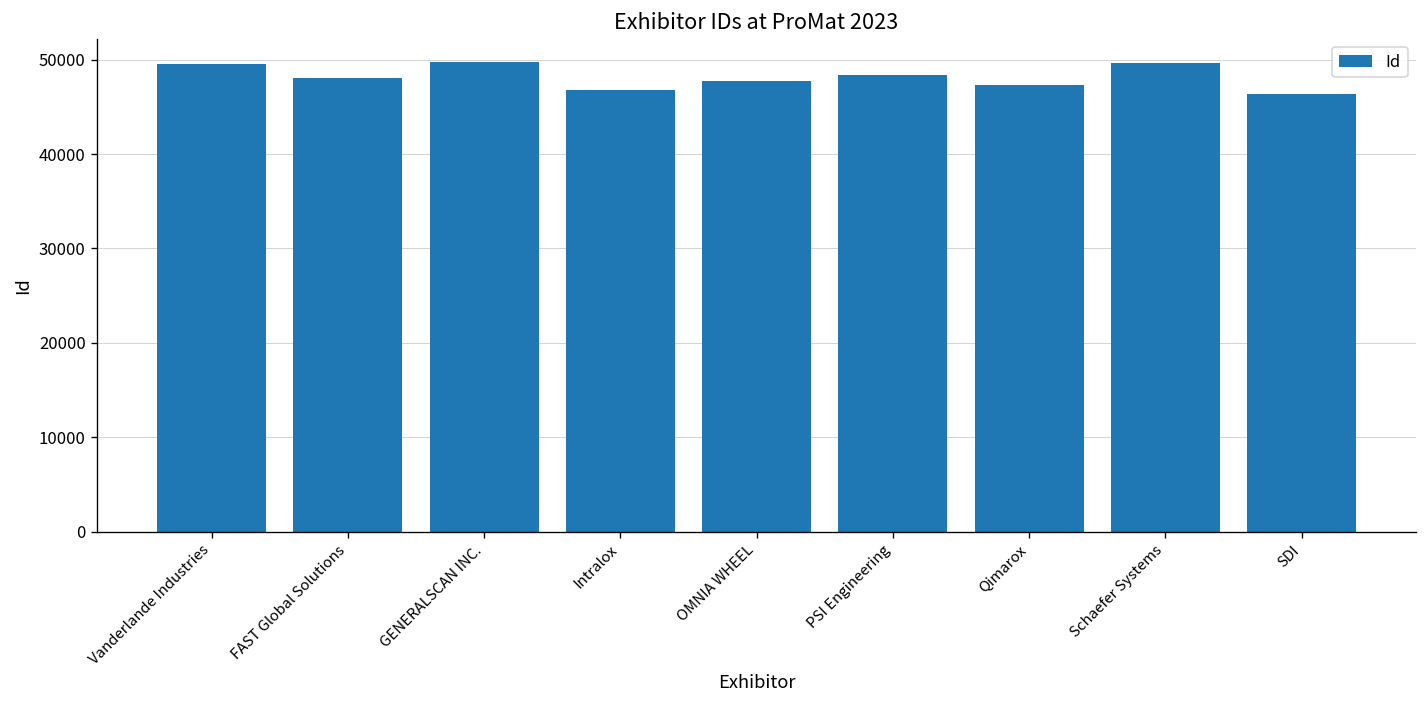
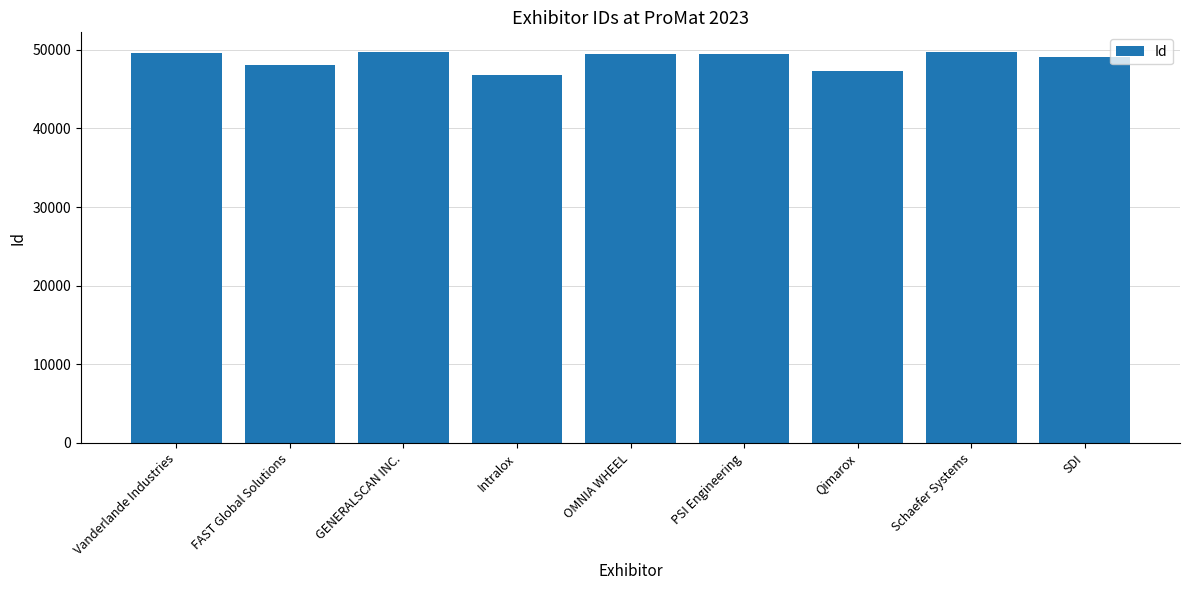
  {
    "Vanderlande Industries": 50000,
    "FAST Global Solutions": 48000,
    "GENERALSCAN INC.": 50000,
    "Intralox": 47000,
-   "OMNIA WHEEL": 48000,
-   "PSI Engineering": 48000,
+   "OMNIA WHEEL": 49000,
+   "PSI Engineering": 49000,
    "Qimarox": 47000,
    "Schaefer Systems": 50000,
-   "SDI": 46000
+   "SDI": 49000
  }
